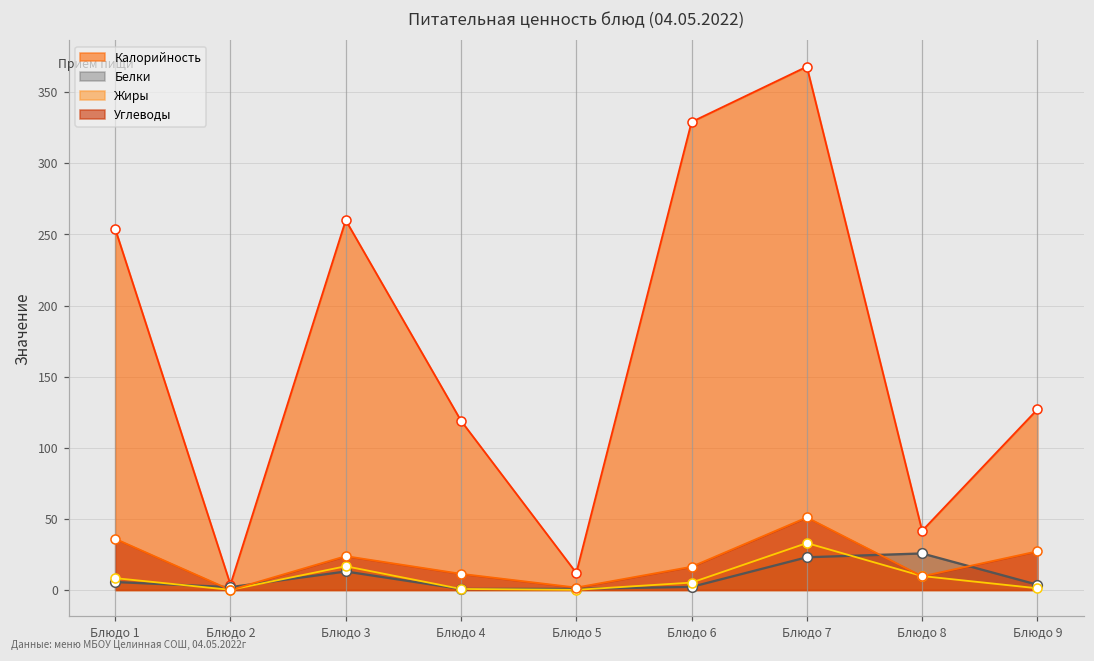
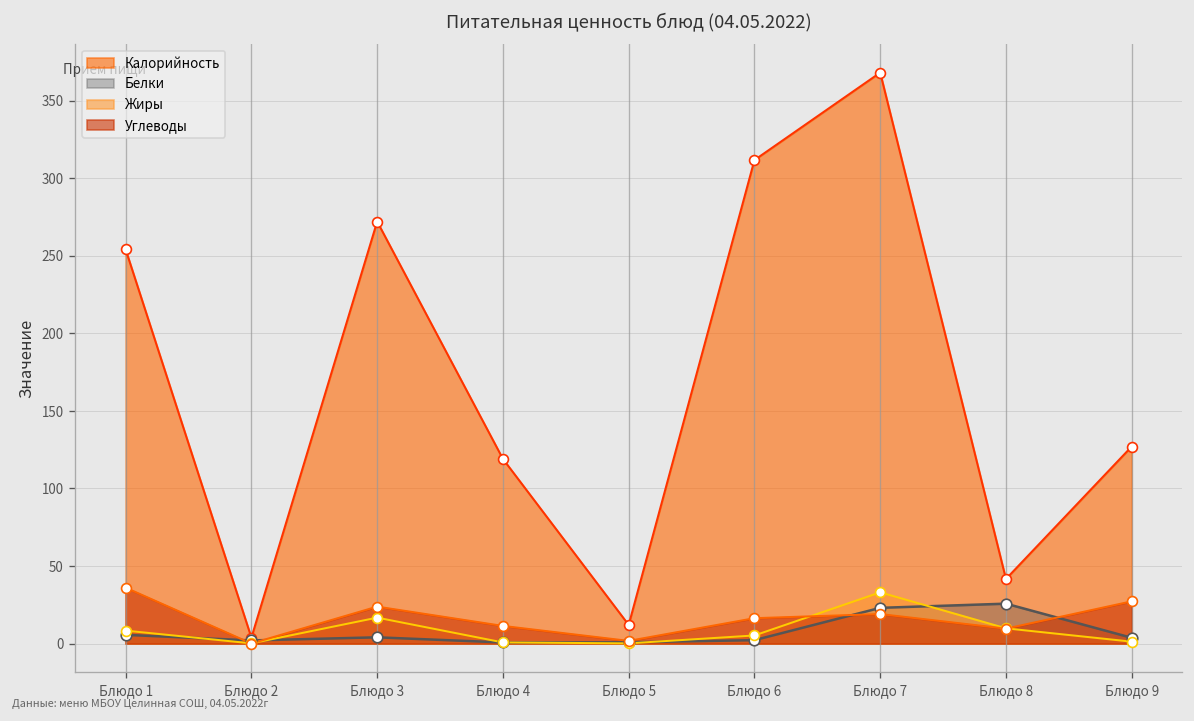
  {
    "Калорийность": {
      "Блюдо 1": 254,
-     "Блюдо 3": 260,
+     "Блюдо 3": 272,
      "Блюдо 4": 119,
      "Блюдо 5": 12,
-     "Блюдо 6": 329,
+     "Блюдо 6": 312,
      "Блюдо 7": 368,
      "Блюдо 8": 42,
      "Блюдо 9": 127
    },
    "Белки": {
      "Блюдо 1": 6,
-     "Блюдо 3": 13,
+     "Блюдо 3": 4,
      "Блюдо 6": 2,
      "Блюдо 7": 23,
      "Блюдо 8": 26,
      "Блюдо 9": 4
    },
    "Жиры": {
      "Блюдо 1": 8,
      "Блюдо 3": 17,
      "Блюдо 6": 5,
      "Блюдо 7": 33,
      "Блюдо 9": 1
    },
    "Углеводы": {
      "Блюдо 1": 36,
      "Блюдо 3": 24,
      "Блюдо 4": 11,
      "Блюдо 6": 16,
-     "Блюдо 7": 51,
+     "Блюдо 7": 19,
      "Блюдо 9": 27
    }
  }
